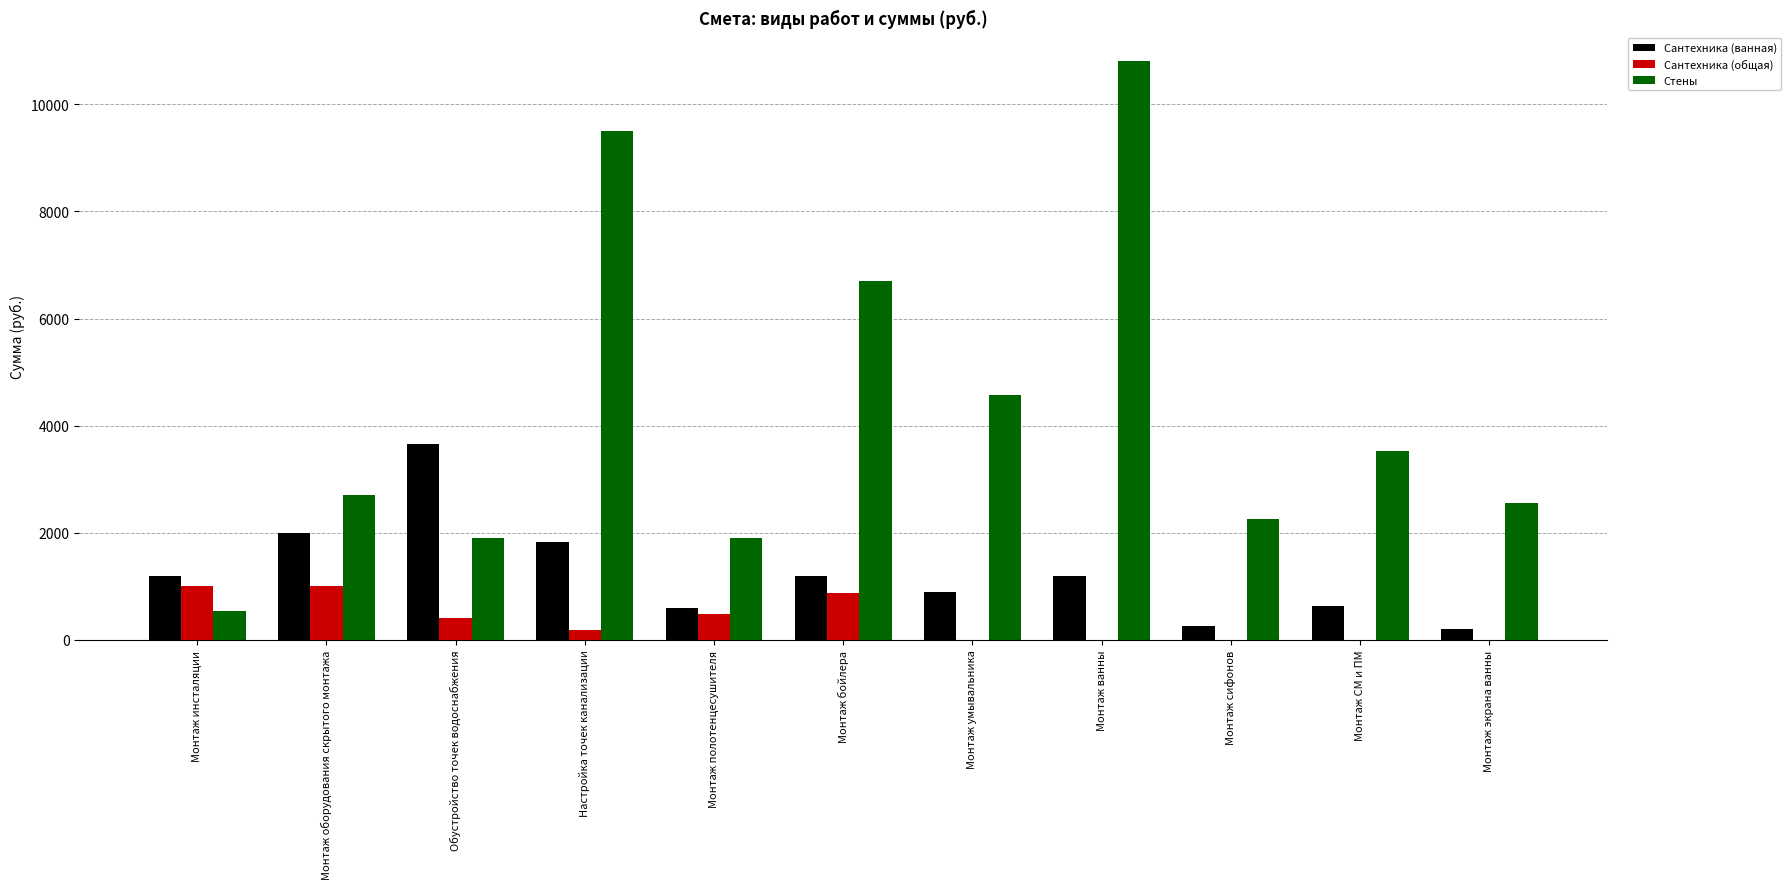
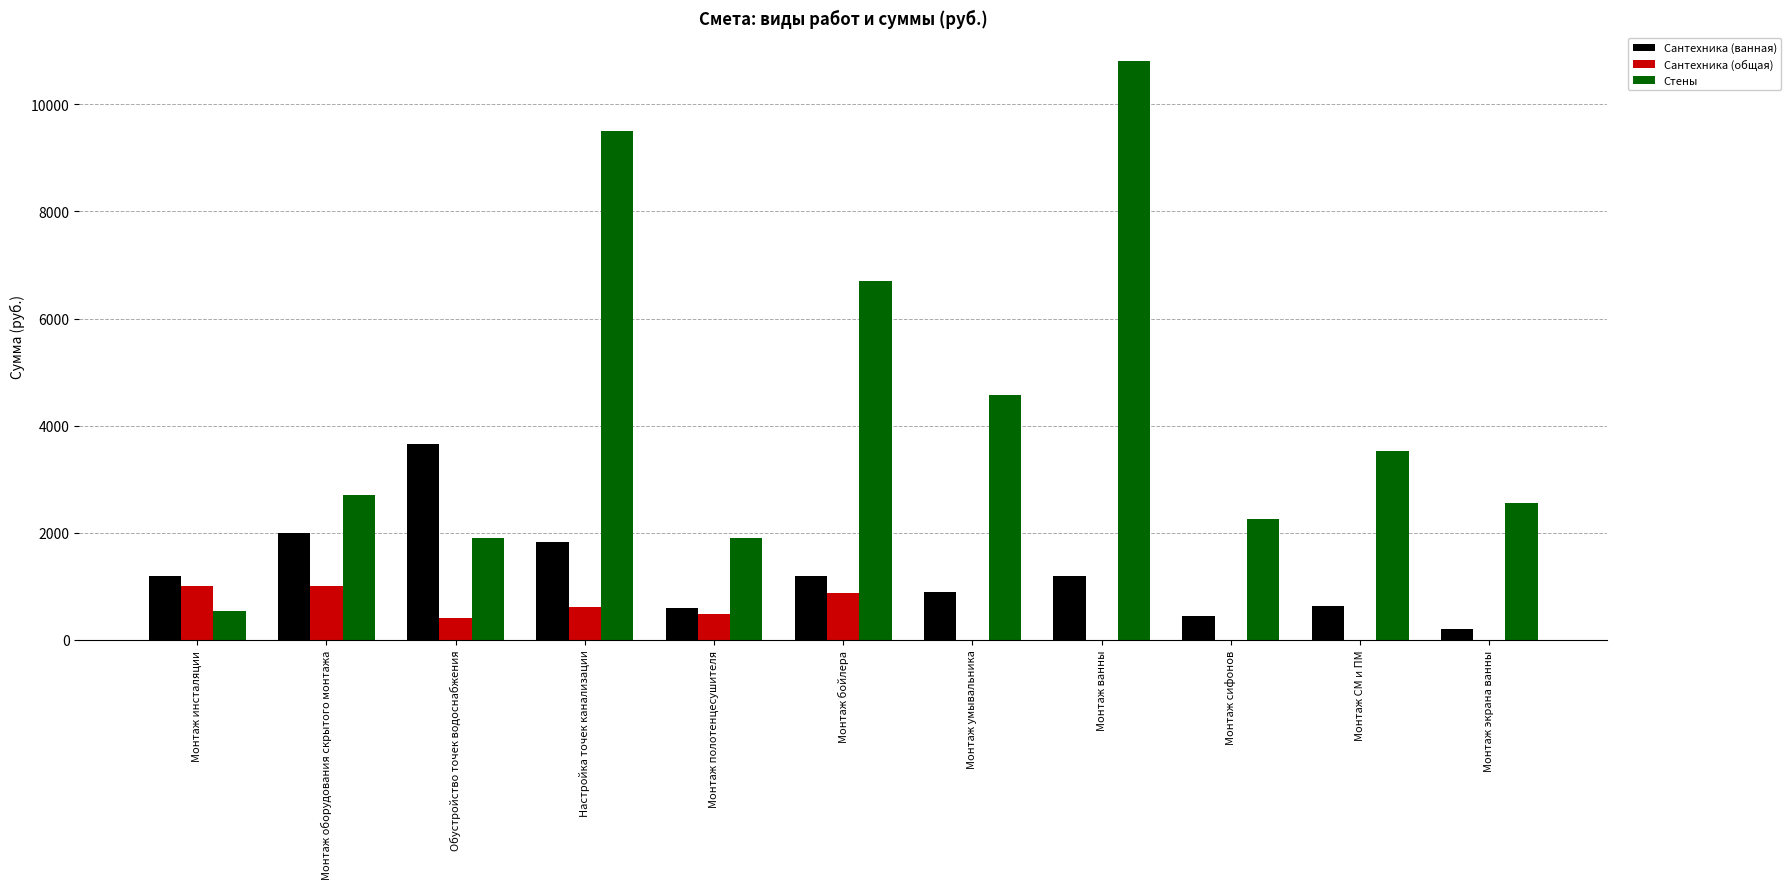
  {
    "Сантехника (ванная)": {
      "Монтаж инсталяции": 1200,
      "Монтаж оборудования скрытого монтажа": 2000,
      "Обустройство точек водоснабжения": 3700,
      "Настройка точек канализации": 1800,
      "Монтаж полотенцесушителя": 600,
      "Монтаж бойлера": 1200,
      "Монтаж умывальника": 900,
      "Монтаж ванны": 1200,
-     "Монтаж сифонов": 300,
+     "Монтаж сифонов": 500,
      "Монтаж СМ и ПМ": 600,
      "Монтаж экрана ванны": 200
    },
    "Сантехника (общая)": {
      "Монтаж инсталяции": 1000,
      "Монтаж оборудования скрытого монтажа": 1000,
      "Обустройство точек водоснабжения": 400,
-     "Настройка точек канализации": 200,
+     "Настройка точек канализации": 600,
      "Монтаж полотенцесушителя": 500,
      "Монтаж бойлера": 900,
      "Монтаж умывальника": 0,
      "Монтаж ванны": 0,
      "Монтаж сифонов": 0,
      "Монтаж СМ и ПМ": 0,
      "Монтаж экрана ванны": 0
    },
    "Стены": {
      "Монтаж инсталяции": 500,
      "Монтаж оборудования скрытого монтажа": 2700,
      "Обустройство точек водоснабжения": 1900,
      "Настройка точек канализации": 9500,
      "Монтаж полотенцесушителя": 1900,
      "Монтаж бойлера": 6700,
      "Монтаж умывальника": 4600,
      "Монтаж ванны": 10800,
      "Монтаж сифонов": 2300,
      "Монтаж СМ и ПМ": 3500,
      "Монтаж экрана ванны": 2600
    }
  }
